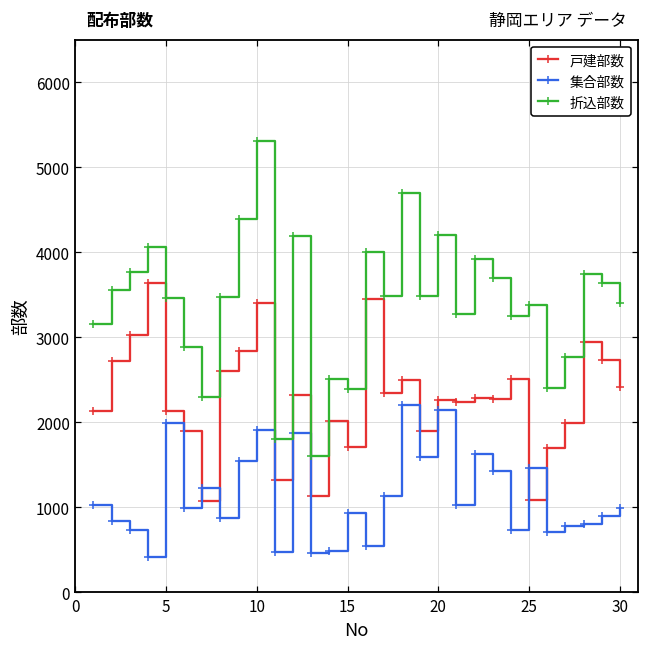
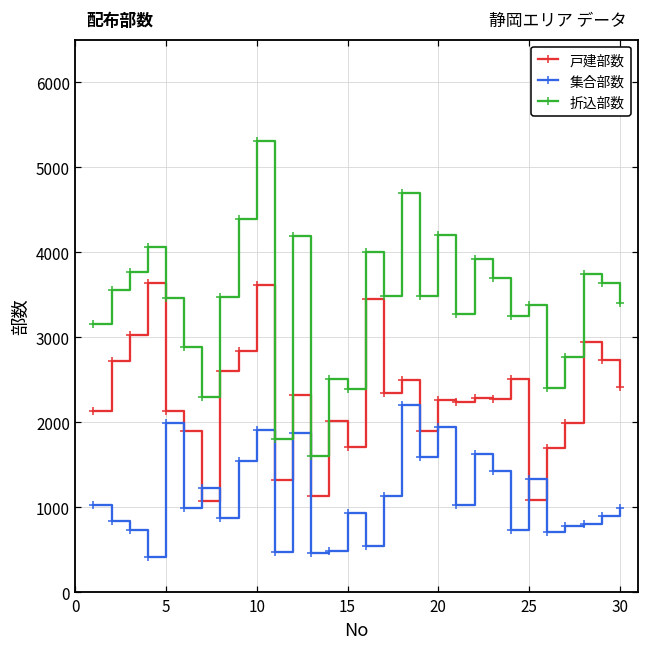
  {
    "戸建部数": {
      "5": 2100,
-     "10": 3400,
+     "10": 3600,
      "15": 1700,
      "20": 2300,
      "25": 1100,
      "30": 2400
    },
    "集合部数": {
      "5": 2000,
      "10": 1900,
      "15": 900,
-     "20": 2100,
-     "25": 1500,
+     "20": 2000,
+     "25": 1300,
      "30": 1000
    },
    "折込部数": {
      "5": 3500,
      "10": 5300,
      "15": 2400,
      "20": 4200,
      "25": 3400,
      "30": 3400
    }
  }
